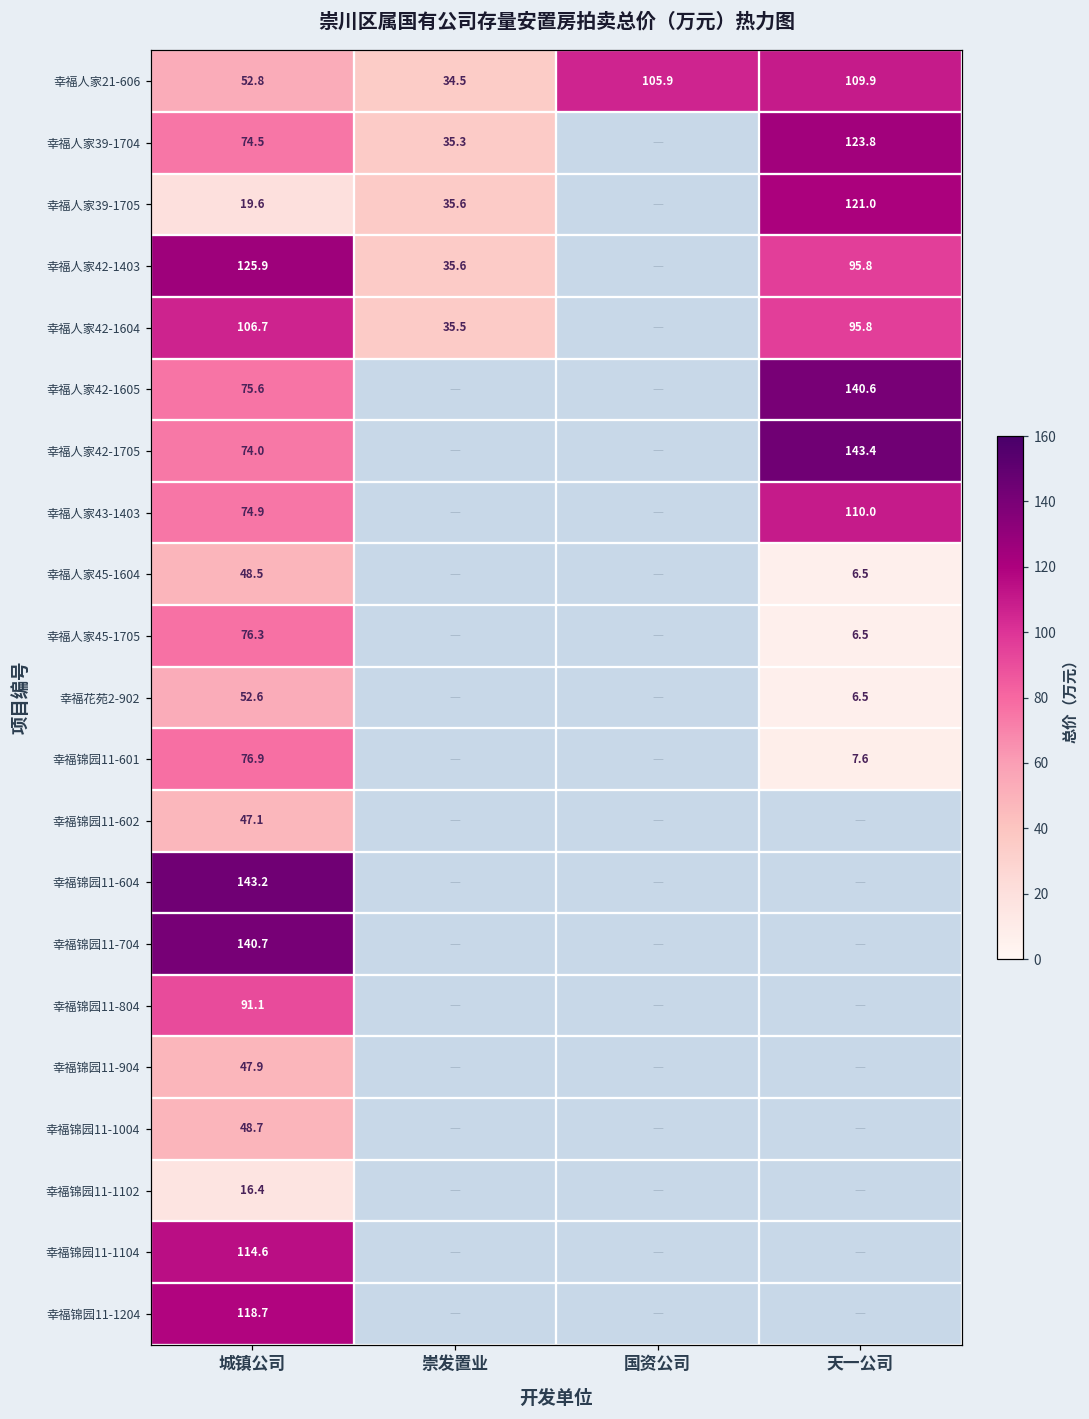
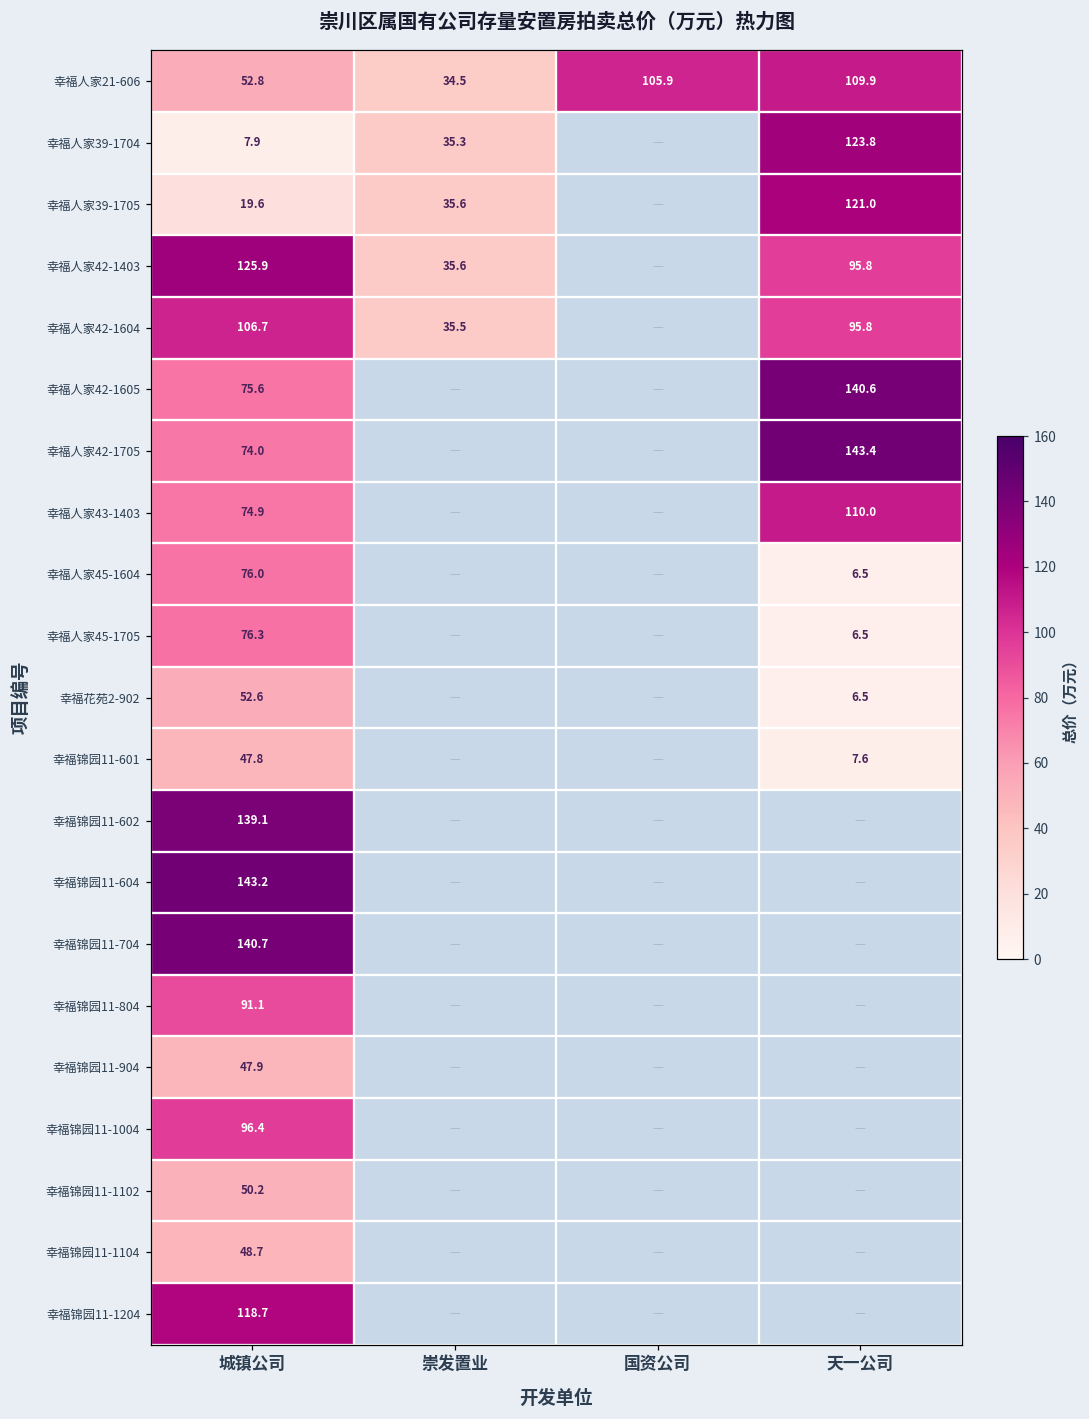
  {
    "幸福人家21-606": {
      "城镇公司": 52.8,
      "崇发置业": 34.5,
      "国资公司": 105.9,
      "天一公司": 109.9
    },
    "幸福人家39-1704": {
-     "城镇公司": 74.5,
+     "城镇公司": 7.9,
      "崇发置业": 35.3,
      "天一公司": 123.8
    },
    "幸福人家39-1705": {
      "城镇公司": 19.6,
      "崇发置业": 35.6,
      "天一公司": 121.0
    },
    "幸福人家42-1403": {
      "城镇公司": 125.9,
      "崇发置业": 35.6,
      "天一公司": 95.8
    },
    "幸福人家42-1604": {
      "城镇公司": 106.7,
      "崇发置业": 35.5,
      "天一公司": 95.8
    },
    "幸福人家42-1605": {
      "城镇公司": 75.6,
      "天一公司": 140.6
    },
    "幸福人家42-1705": {
      "城镇公司": 74.0,
      "天一公司": 143.4
    },
    "幸福人家43-1403": {
      "城镇公司": 74.9,
      "天一公司": 110.0
    },
    "幸福人家45-1604": {
-     "城镇公司": 48.5,
+     "城镇公司": 76.0,
      "天一公司": 6.5
    },
    "幸福人家45-1705": {
      "城镇公司": 76.3,
      "天一公司": 6.5
    },
    "幸福花苑2-902": {
      "城镇公司": 52.6,
      "天一公司": 6.5
    },
    "幸福锦园11-601": {
-     "城镇公司": 76.9,
+     "城镇公司": 47.8,
      "天一公司": 7.6
    },
    "幸福锦园11-602": {
-     "城镇公司": 47.1
+     "城镇公司": 139.1
    },
    "幸福锦园11-604": {
      "城镇公司": 143.2
    },
    "幸福锦园11-704": {
      "城镇公司": 140.7
    },
    "幸福锦园11-804": {
      "城镇公司": 91.1
    },
    "幸福锦园11-904": {
      "城镇公司": 47.9
    },
    "幸福锦园11-1004": {
-     "城镇公司": 48.7
+     "城镇公司": 96.4
    },
    "幸福锦园11-1102": {
-     "城镇公司": 16.4
+     "城镇公司": 50.2
    },
    "幸福锦园11-1104": {
-     "城镇公司": 114.6
+     "城镇公司": 48.7
    },
    "幸福锦园11-1204": {
      "城镇公司": 118.7
    }
  }
